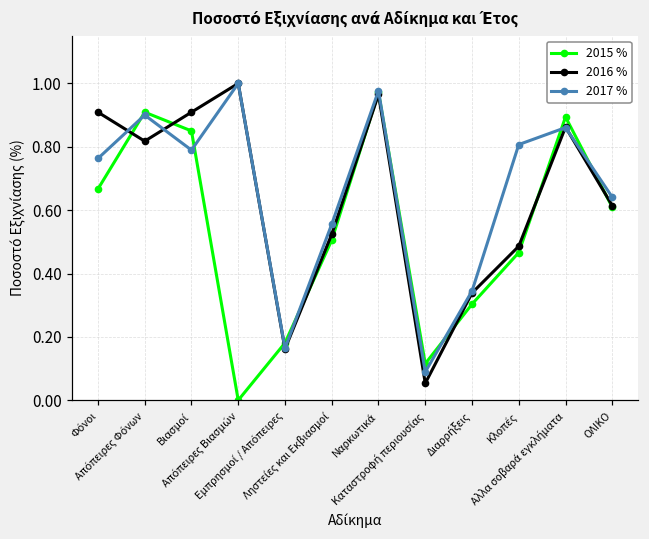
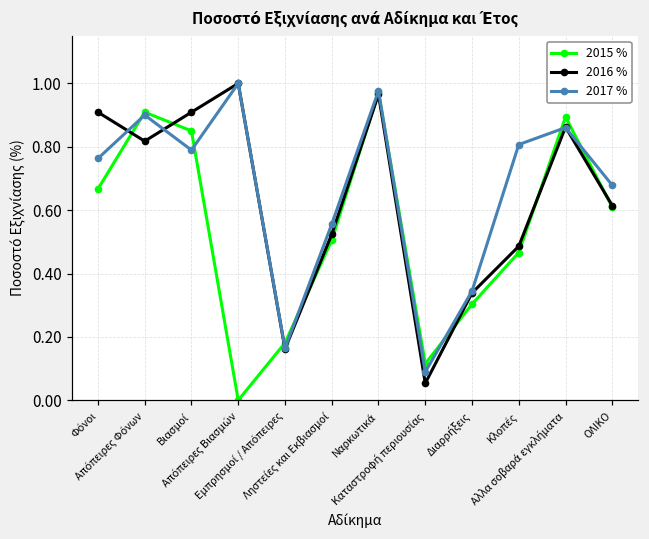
  {
    "2015 %": {
      "Φόνοι": 0.67,
      "Απόπειρες Φόνων": 0.91,
      "Βιασμοί": 0.85,
      "Απόπειρες Βιασμών": 0.00,
      "Εμπρησμοί / Απόπειρες": 0.18,
      "Ληστείες και Εκβιασμοί": 0.51,
      "Kαταστροφή περιουσίας": 0.12,
      "Διαρρήξεις": 0.30,
      "Κλοπές": 0.47,
      "Αλλα σοβαρά εγκλήματα": 0.89
    },
    "2016 %": {
      "Φόνοι": 0.91,
      "Απόπειρες Φόνων": 0.82,
      "Βιασμοί": 0.91,
      "Ληστείες και Εκβιασμοί": 0.52,
      "Kαταστροφή περιουσίας": 0.05,
      "Κλοπές": 0.49
    },
    "2017 %": {
      "Φόνοι": 0.76,
      "Απόπειρες Φόνων": 0.90,
      "Βιασμοί": 0.79,
      "Ληστείες και Εκβιασμοί": 0.56,
      "Kαταστροφή περιουσίας": 0.09,
      "Κλοπές": 0.81,
-     "ΟΛΙΚΟ": 0.64
+     "ΟΛΙΚΟ": 0.68
    }
  }
